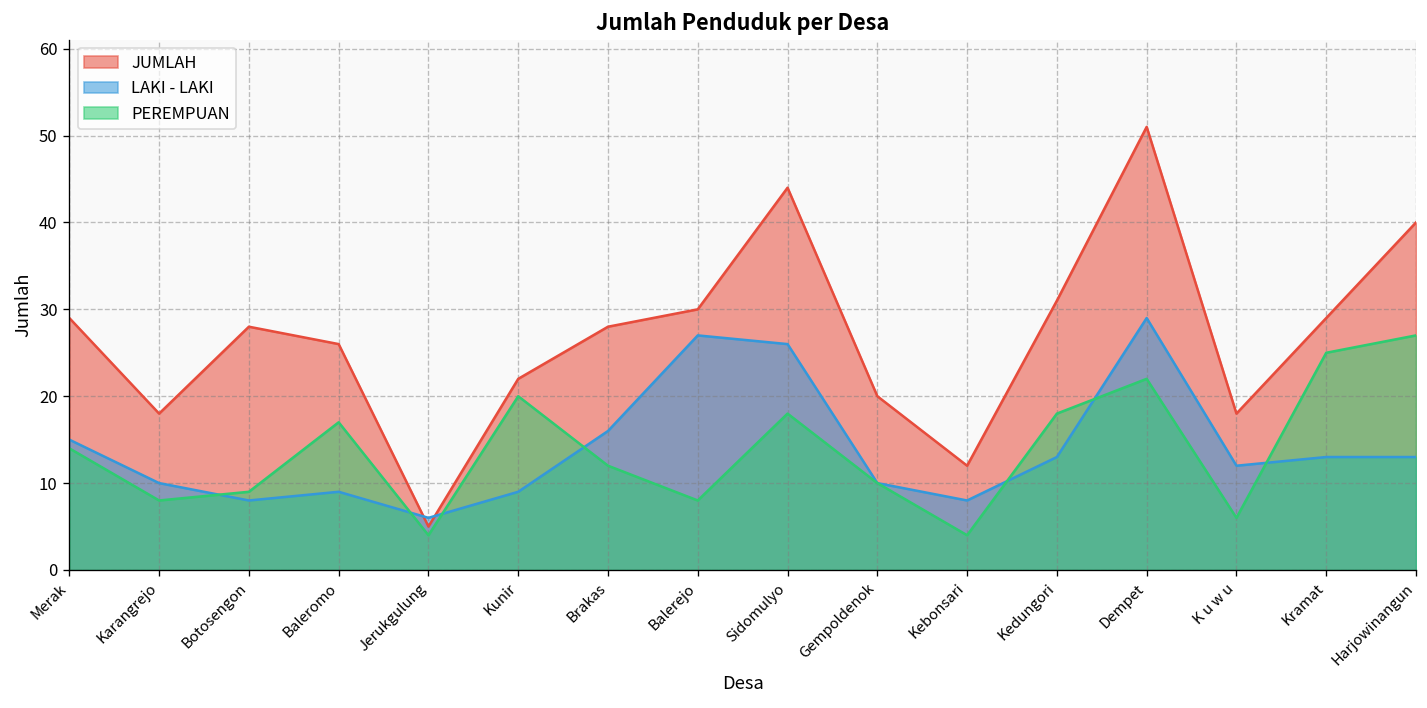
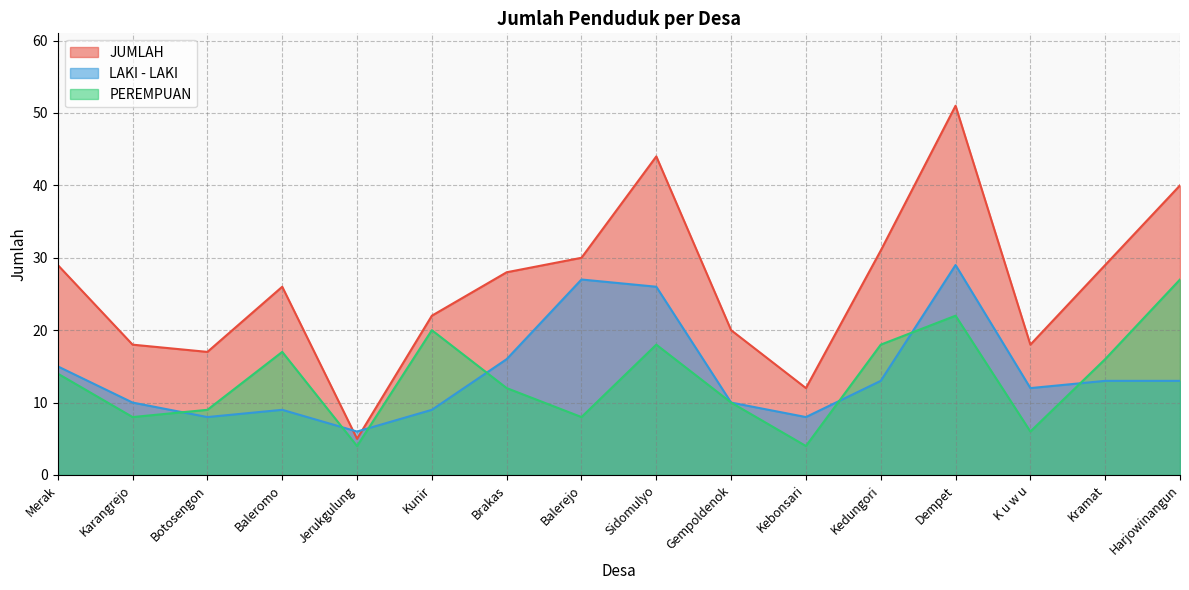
  {
    "JUMLAH": {
      "Merak": 29,
      "Karangrejo": 18,
-     "Botosengon": 28,
+     "Botosengon": 17,
      "Baleromo": 26,
      "Jerukgulung": 5,
      "Kunir": 22,
      "Brakas": 28,
      "Balerejo": 30,
      "Sidomulyo": 44,
      "Gempoldenok": 20,
      "Kebonsari": 12,
      "Kedungori": 31,
      "Dempet": 51,
      "K u w u": 18,
      "Kramat": 29,
      "Harjowinangun": 40
    },
    "LAKI - LAKI": {
      "Merak": 15,
      "Karangrejo": 10,
      "Botosengon": 8,
      "Baleromo": 9,
      "Jerukgulung": 6,
      "Kunir": 9,
      "Brakas": 16,
      "Balerejo": 27,
      "Sidomulyo": 26,
      "Kebonsari": 8,
      "Kedungori": 13,
      "Dempet": 29,
      "K u w u": 12,
      "Kramat": 13,
      "Harjowinangun": 13
    },
    "PEREMPUAN": {
      "Merak": 14,
      "Karangrejo": 8,
      "Botosengon": 9,
      "Baleromo": 17,
      "Jerukgulung": 4,
      "Kunir": 20,
      "Brakas": 12,
      "Balerejo": 8,
      "Sidomulyo": 18,
      "Kebonsari": 4,
      "Kedungori": 18,
      "Dempet": 22,
      "K u w u": 6,
-     "Kramat": 25,
+     "Kramat": 16,
      "Harjowinangun": 27
    }
  }
